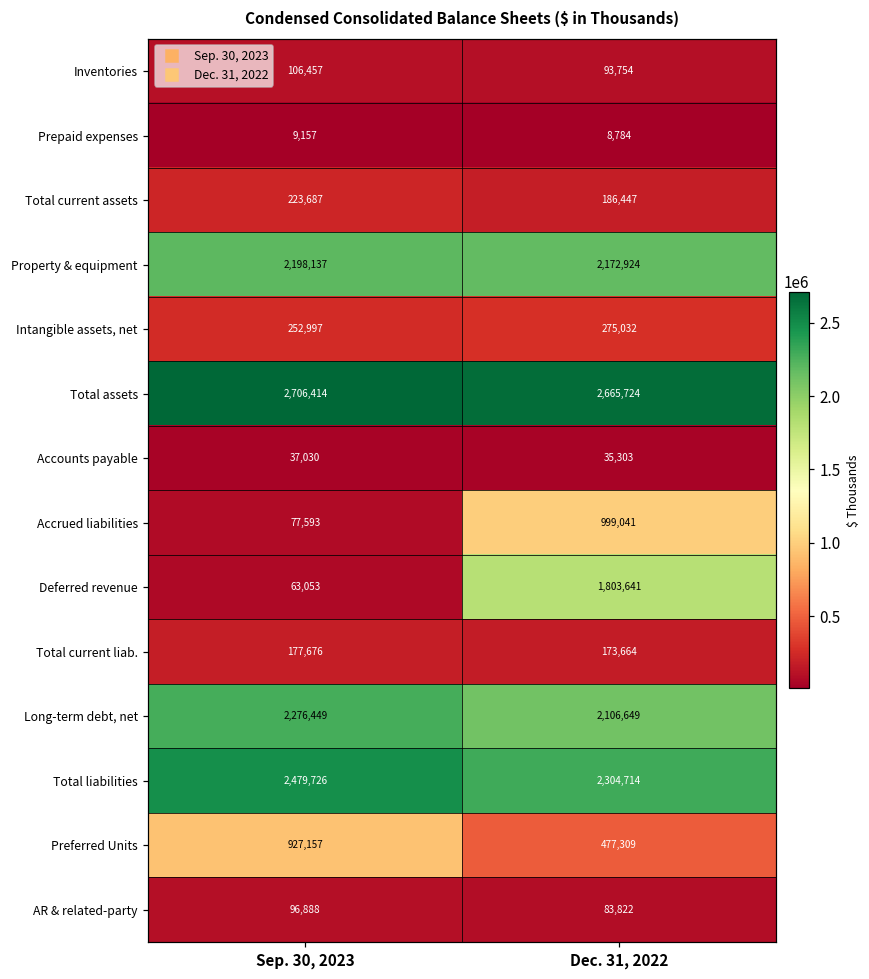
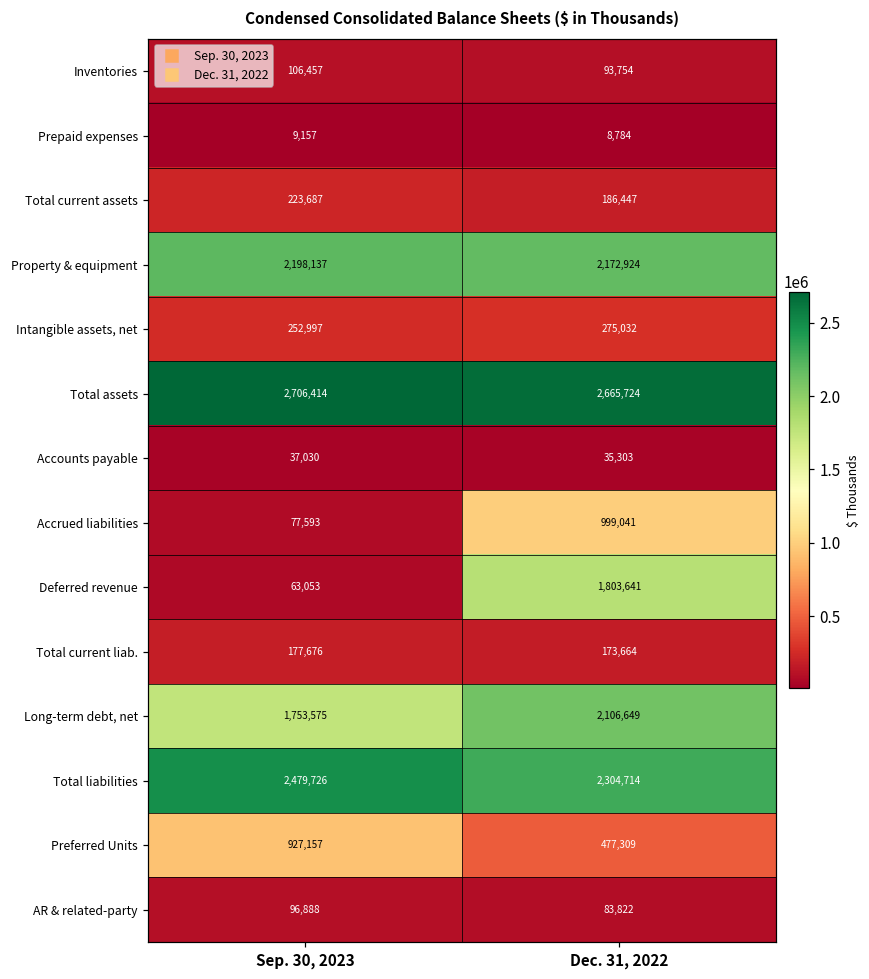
  {
    "Inventories": {
      "Sep. 30, 2023": "106,457",
      "Dec. 31, 2022": "93,754"
    },
    "Prepaid expenses": {
      "Sep. 30, 2023": "9,157",
      "Dec. 31, 2022": "8,784"
    },
    "Total current assets": {
      "Sep. 30, 2023": "223,687",
      "Dec. 31, 2022": "186,447"
    },
    "Property & equipment": {
      "Sep. 30, 2023": "2,198,137",
      "Dec. 31, 2022": "2,172,924"
    },
    "Intangible assets, net": {
      "Sep. 30, 2023": "252,997",
      "Dec. 31, 2022": "275,032"
    },
    "Total assets": {
      "Sep. 30, 2023": "2,706,414",
      "Dec. 31, 2022": "2,665,724"
    },
    "Accounts payable": {
      "Sep. 30, 2023": "37,030",
      "Dec. 31, 2022": "35,303"
    },
    "Accrued liabilities": {
      "Sep. 30, 2023": "77,593",
      "Dec. 31, 2022": "999,041"
    },
    "Deferred revenue": {
      "Sep. 30, 2023": "63,053",
      "Dec. 31, 2022": "1,803,641"
    },
    "Total current liab.": {
      "Sep. 30, 2023": "177,676",
      "Dec. 31, 2022": "173,664"
    },
    "Long-term debt, net": {
-     "Sep. 30, 2023": "2,276,449",
+     "Sep. 30, 2023": "1,753,575",
      "Dec. 31, 2022": "2,106,649"
    },
    "Total liabilities": {
      "Sep. 30, 2023": "2,479,726",
      "Dec. 31, 2022": "2,304,714"
    },
    "Preferred Units": {
      "Sep. 30, 2023": "927,157",
      "Dec. 31, 2022": "477,309"
    },
    "AR & related-party": {
      "Sep. 30, 2023": "96,888",
      "Dec. 31, 2022": "83,822"
    }
  }
